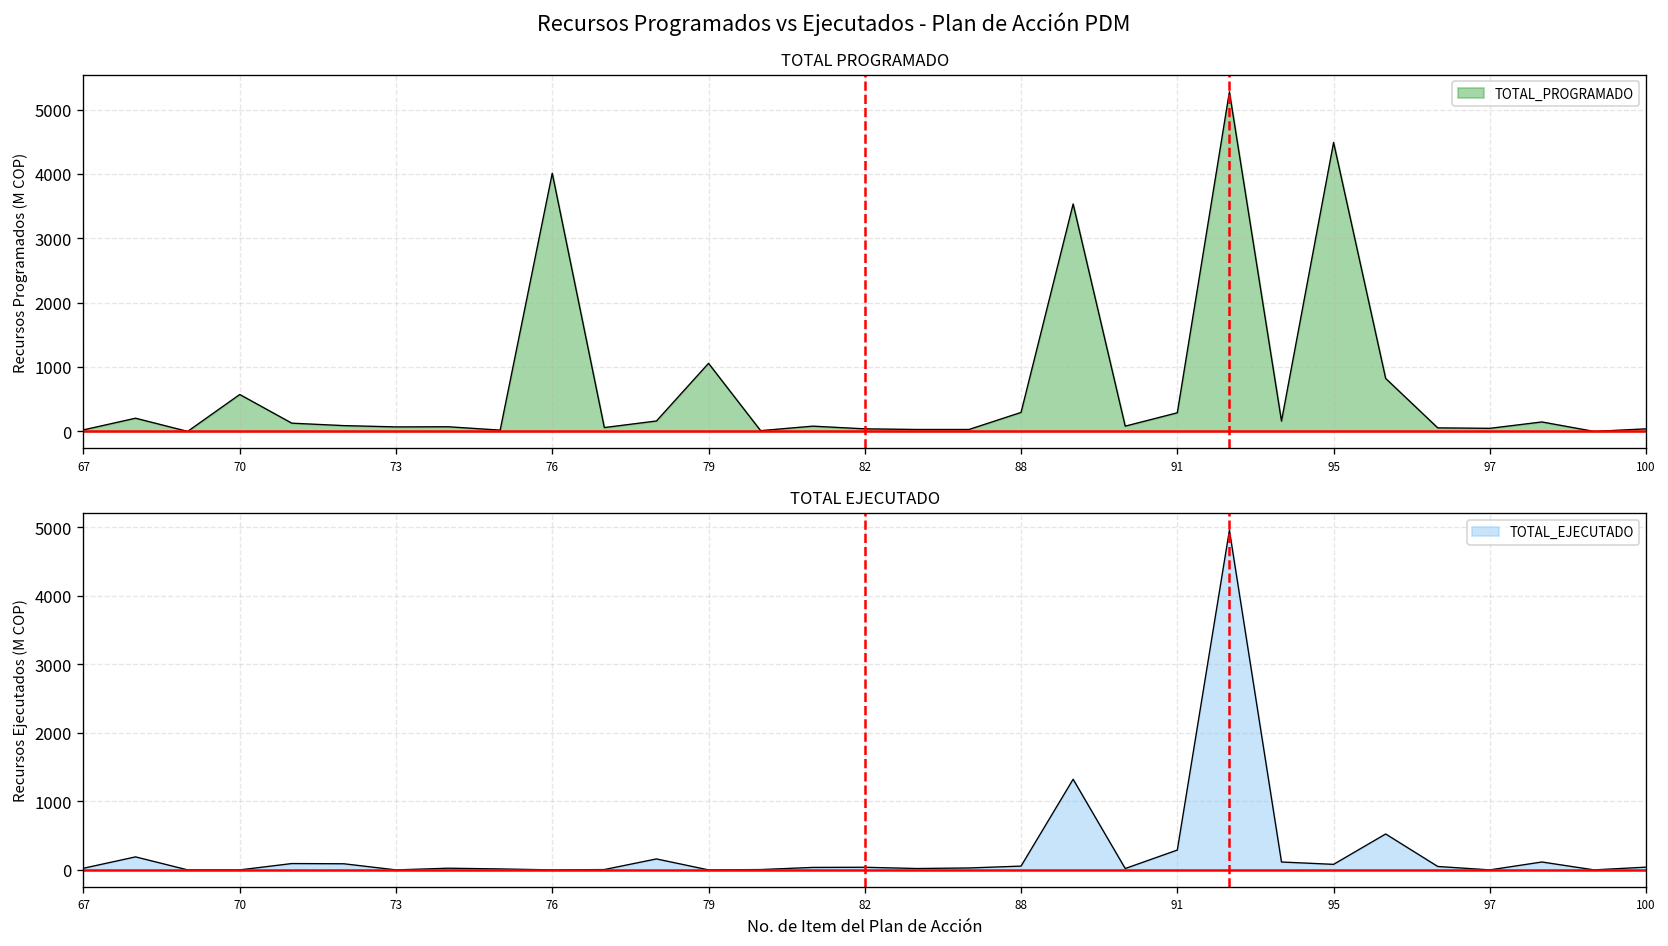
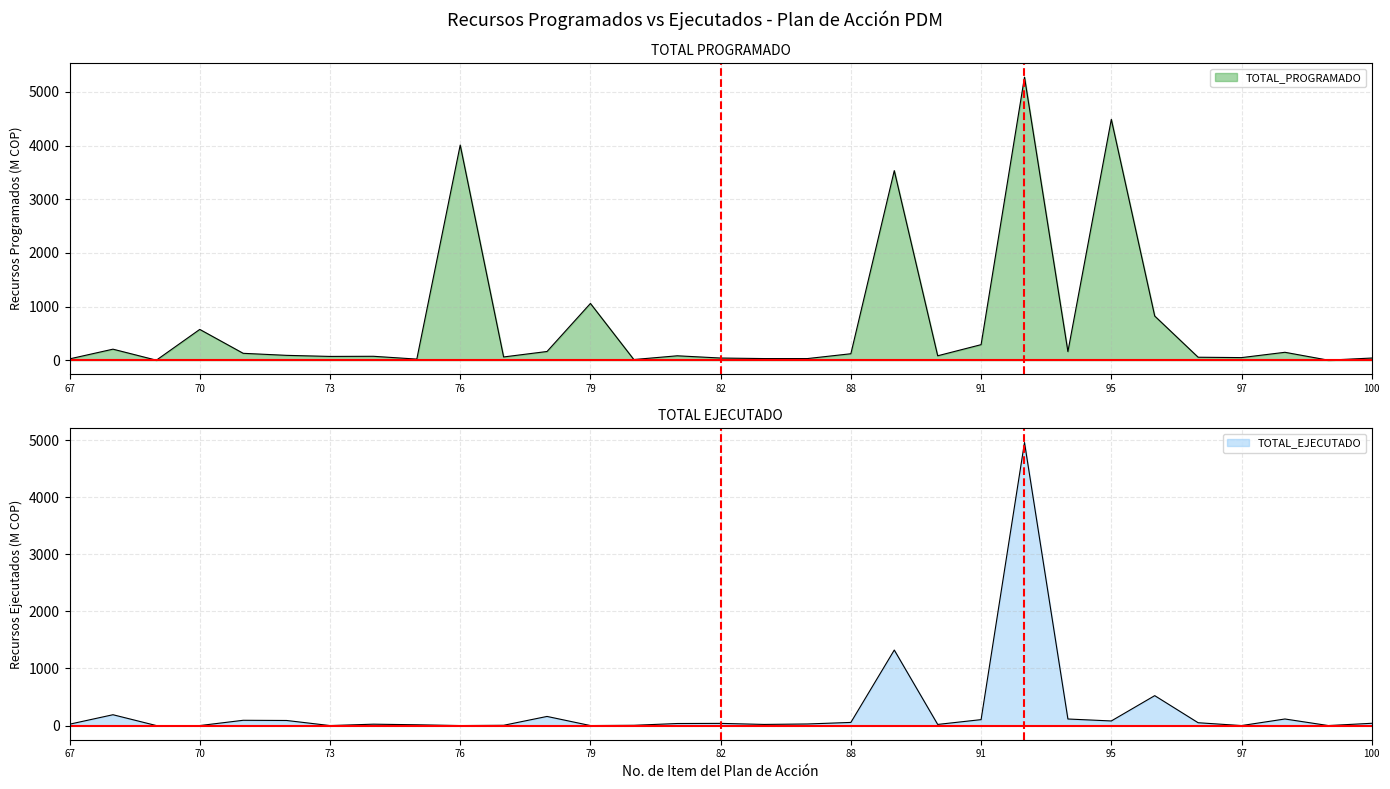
  {
    "TOTAL PROGRAMADO": {
      "TOTAL_PROGRAMADO": {
        "70": 600,
        "73": 100,
        "76": 4000,
        "79": 1100,
-       "88": 300,
+       "88": 100,
        "91": 300,
        "95": 4500,
        "97": 0
      }
    },
    "TOTAL EJECUTADO": {
      "TOTAL_EJECUTADO": {
        "88": 100,
-       "91": 300,
+       "91": 100,
        "95": 100
      }
    }
  }
